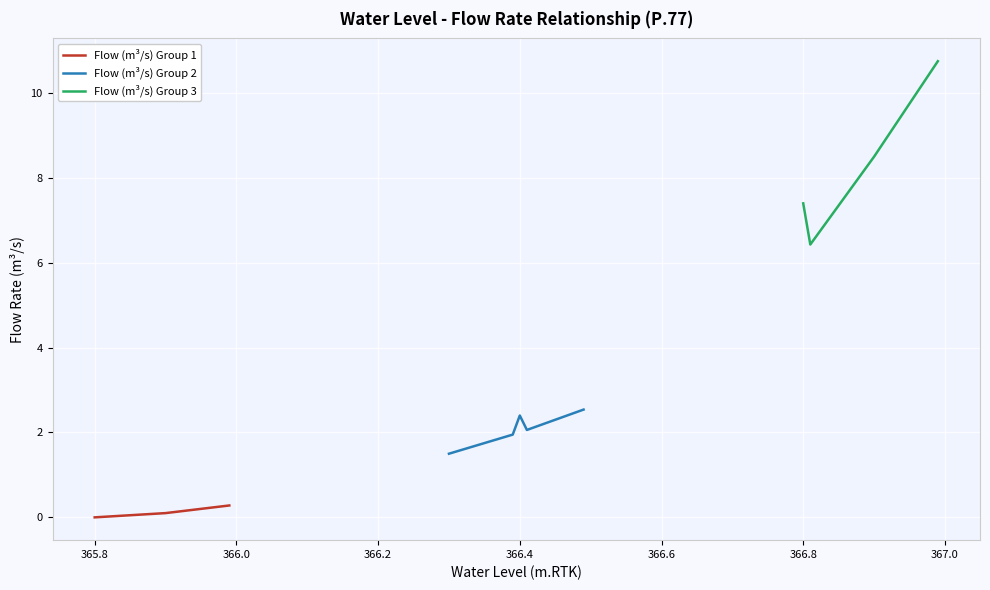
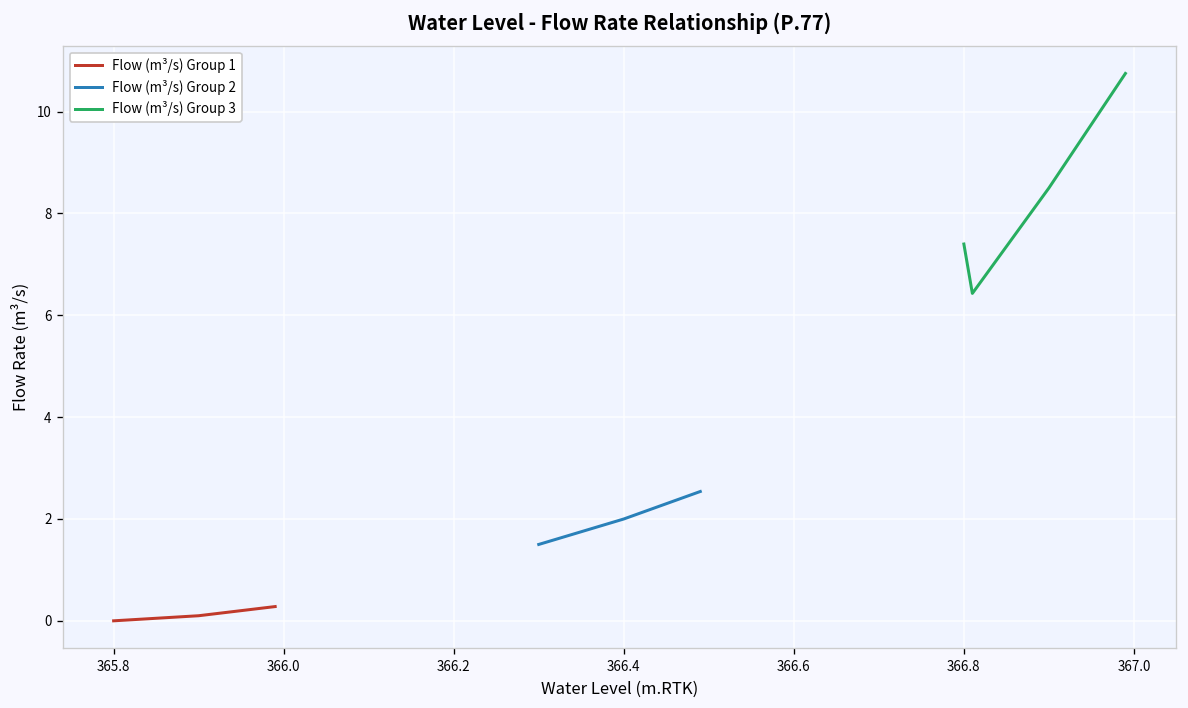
  {
    "Flow (m³/s) Group 1": {
      "365.8": 0.0
    },
    "Flow (m³/s) Group 2": {
-     "366.4": 2.4
+     "366.4": 2.0
    },
    "Flow (m³/s) Group 3": {
      "366.8": 7.4
    }
  }
